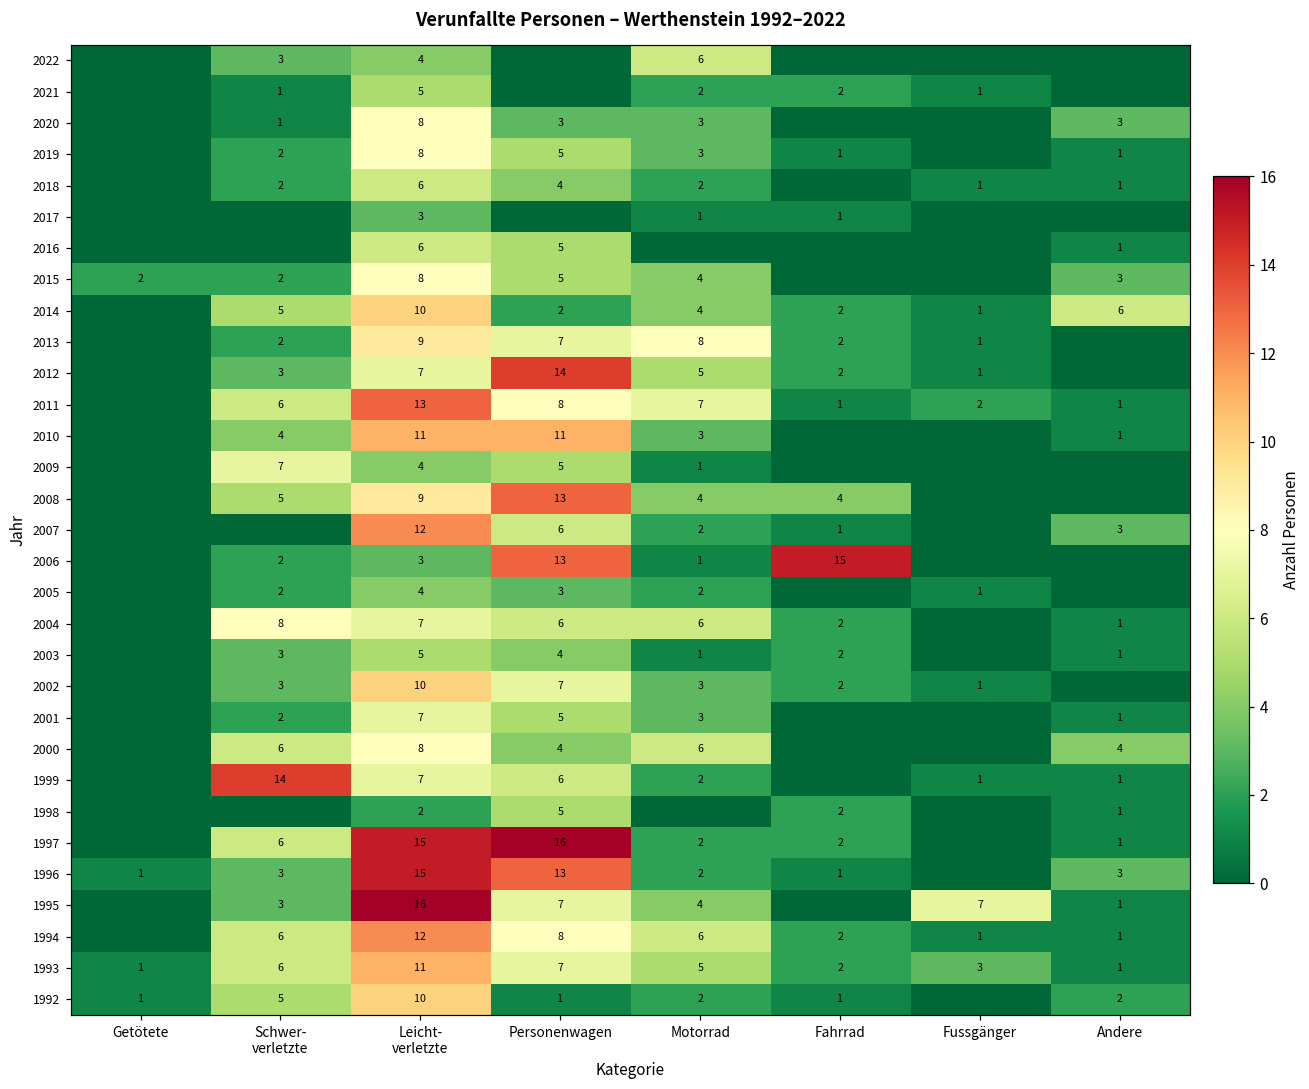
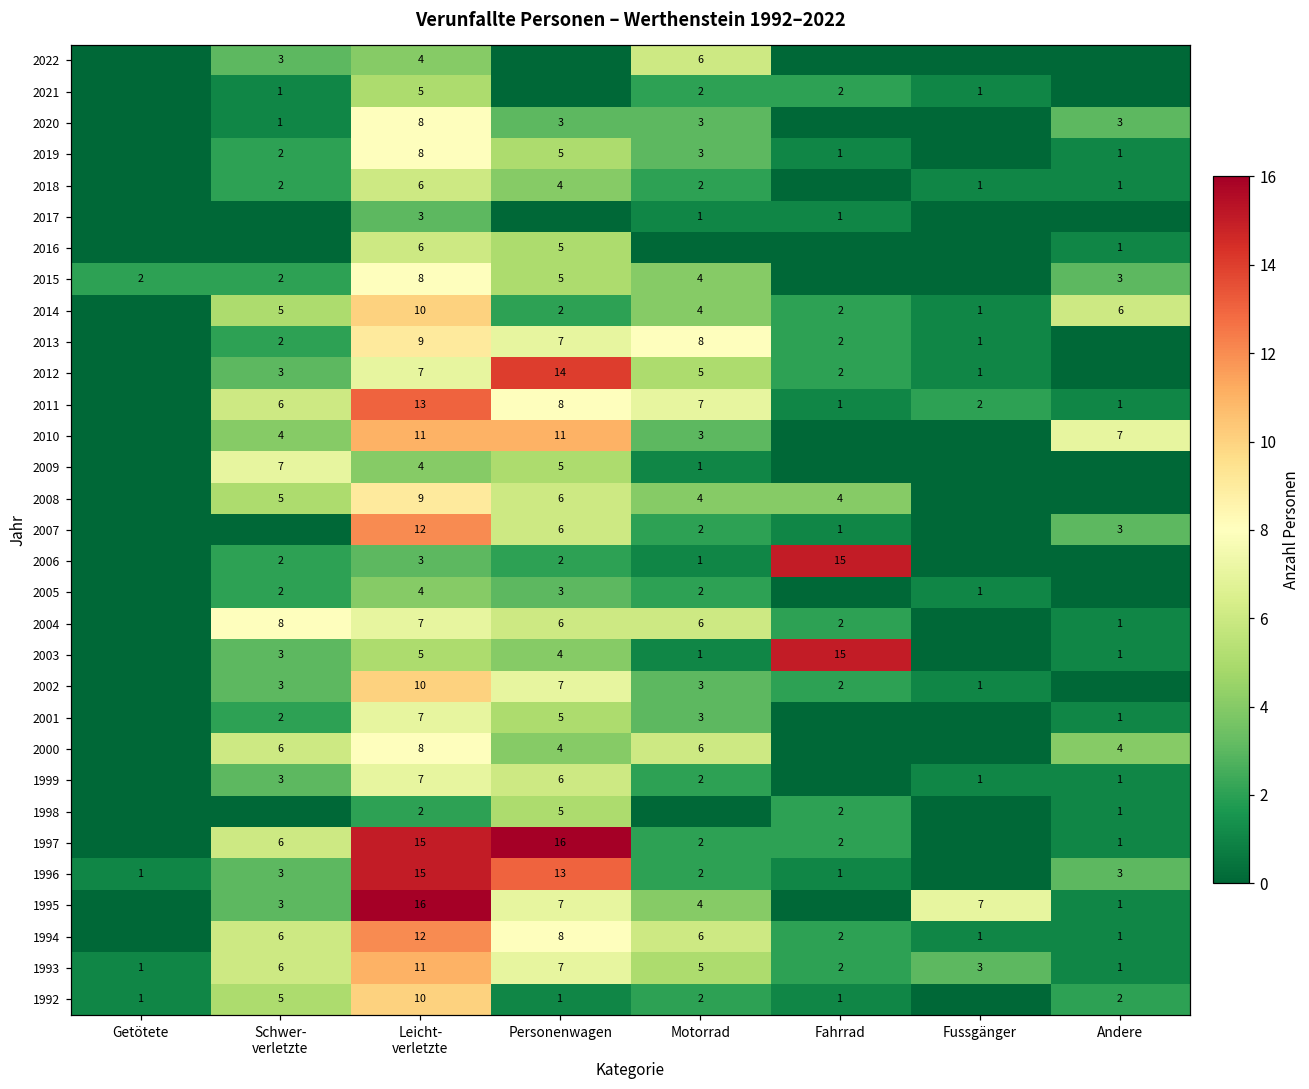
  {
    "2022": {
      "Schwer- verletzte": 3,
      "Leicht- verletzte": 4,
      "Motorrad": 6
    },
    "2021": {
      "Schwer- verletzte": 1,
      "Leicht- verletzte": 5,
      "Motorrad": 2,
      "Fahrrad": 2,
      "Fussgänger": 1
    },
    "2020": {
      "Schwer- verletzte": 1,
      "Leicht- verletzte": 8,
      "Personenwagen": 3,
      "Motorrad": 3,
      "Andere": 3
    },
    "2019": {
      "Schwer- verletzte": 2,
      "Leicht- verletzte": 8,
      "Personenwagen": 5,
      "Motorrad": 3,
      "Fahrrad": 1,
      "Andere": 1
    },
    "2018": {
      "Schwer- verletzte": 2,
      "Leicht- verletzte": 6,
      "Personenwagen": 4,
      "Motorrad": 2,
      "Fussgänger": 1,
      "Andere": 1
    },
    "2017": {
      "Leicht- verletzte": 3,
      "Motorrad": 1,
      "Fahrrad": 1
    },
    "2016": {
      "Leicht- verletzte": 6,
      "Personenwagen": 5,
      "Andere": 1
    },
    "2015": {
      "Getötete": 2,
      "Schwer- verletzte": 2,
      "Leicht- verletzte": 8,
      "Personenwagen": 5,
      "Motorrad": 4,
      "Andere": 3
    },
    "2014": {
      "Schwer- verletzte": 5,
      "Leicht- verletzte": 10,
      "Personenwagen": 2,
      "Motorrad": 4,
      "Fahrrad": 2,
      "Fussgänger": 1,
      "Andere": 6
    },
    "2013": {
      "Schwer- verletzte": 2,
      "Leicht- verletzte": 9,
      "Personenwagen": 7,
      "Motorrad": 8,
      "Fahrrad": 2,
      "Fussgänger": 1
    },
    "2012": {
      "Schwer- verletzte": 3,
      "Leicht- verletzte": 7,
      "Personenwagen": 14,
      "Motorrad": 5,
      "Fahrrad": 2,
      "Fussgänger": 1
    },
    "2011": {
      "Schwer- verletzte": 6,
      "Leicht- verletzte": 13,
      "Personenwagen": 8,
      "Motorrad": 7,
      "Fahrrad": 1,
      "Fussgänger": 2,
      "Andere": 1
    },
    "2010": {
      "Schwer- verletzte": 4,
      "Leicht- verletzte": 11,
      "Personenwagen": 11,
      "Motorrad": 3,
-     "Andere": 1
+     "Andere": 7
    },
    "2009": {
      "Schwer- verletzte": 7,
      "Leicht- verletzte": 4,
      "Personenwagen": 5,
      "Motorrad": 1
    },
    "2008": {
      "Schwer- verletzte": 5,
      "Leicht- verletzte": 9,
-     "Personenwagen": 13,
+     "Personenwagen": 6,
      "Motorrad": 4,
      "Fahrrad": 4
    },
    "2007": {
      "Leicht- verletzte": 12,
      "Personenwagen": 6,
      "Motorrad": 2,
      "Fahrrad": 1,
      "Andere": 3
    },
    "2006": {
      "Schwer- verletzte": 2,
      "Leicht- verletzte": 3,
-     "Personenwagen": 13,
+     "Personenwagen": 2,
      "Motorrad": 1,
      "Fahrrad": 15
    },
    "2005": {
      "Schwer- verletzte": 2,
      "Leicht- verletzte": 4,
      "Personenwagen": 3,
      "Motorrad": 2,
      "Fussgänger": 1
    },
    "2004": {
      "Schwer- verletzte": 8,
      "Leicht- verletzte": 7,
      "Personenwagen": 6,
      "Motorrad": 6,
      "Fahrrad": 2,
      "Andere": 1
    },
    "2003": {
      "Schwer- verletzte": 3,
      "Leicht- verletzte": 5,
      "Personenwagen": 4,
      "Motorrad": 1,
-     "Fahrrad": 2,
+     "Fahrrad": 15,
      "Andere": 1
    },
    "2002": {
      "Schwer- verletzte": 3,
      "Leicht- verletzte": 10,
      "Personenwagen": 7,
      "Motorrad": 3,
      "Fahrrad": 2,
      "Fussgänger": 1
    },
    "2001": {
      "Schwer- verletzte": 2,
      "Leicht- verletzte": 7,
      "Personenwagen": 5,
      "Motorrad": 3,
      "Andere": 1
    },
    "2000": {
      "Schwer- verletzte": 6,
      "Leicht- verletzte": 8,
      "Personenwagen": 4,
      "Motorrad": 6,
      "Andere": 4
    },
    "1999": {
-     "Schwer- verletzte": 14,
+     "Schwer- verletzte": 3,
      "Leicht- verletzte": 7,
      "Personenwagen": 6,
      "Motorrad": 2,
      "Fussgänger": 1,
      "Andere": 1
    },
    "1998": {
      "Leicht- verletzte": 2,
      "Personenwagen": 5,
      "Fahrrad": 2,
      "Andere": 1
    },
    "1997": {
      "Schwer- verletzte": 6,
      "Leicht- verletzte": 15,
      "Personenwagen": 16,
      "Motorrad": 2,
      "Fahrrad": 2,
      "Andere": 1
    },
    "1996": {
      "Getötete": 1,
      "Schwer- verletzte": 3,
      "Leicht- verletzte": 15,
      "Personenwagen": 13,
      "Motorrad": 2,
      "Fahrrad": 1,
      "Andere": 3
    },
    "1995": {
      "Schwer- verletzte": 3,
      "Leicht- verletzte": 16,
      "Personenwagen": 7,
      "Motorrad": 4,
      "Fussgänger": 7,
      "Andere": 1
    },
    "1994": {
      "Schwer- verletzte": 6,
      "Leicht- verletzte": 12,
      "Personenwagen": 8,
      "Motorrad": 6,
      "Fahrrad": 2,
      "Fussgänger": 1,
      "Andere": 1
    },
    "1993": {
      "Getötete": 1,
      "Schwer- verletzte": 6,
      "Leicht- verletzte": 11,
      "Personenwagen": 7,
      "Motorrad": 5,
      "Fahrrad": 2,
      "Fussgänger": 3,
      "Andere": 1
    },
    "1992": {
      "Getötete": 1,
      "Schwer- verletzte": 5,
      "Leicht- verletzte": 10,
      "Personenwagen": 1,
      "Motorrad": 2,
      "Fahrrad": 1,
      "Andere": 2
    }
  }
